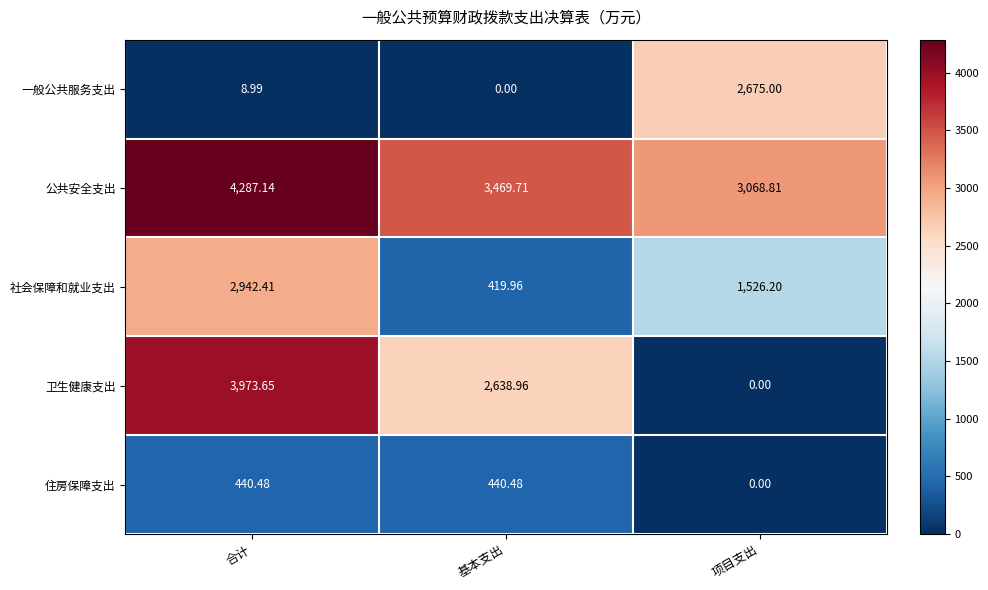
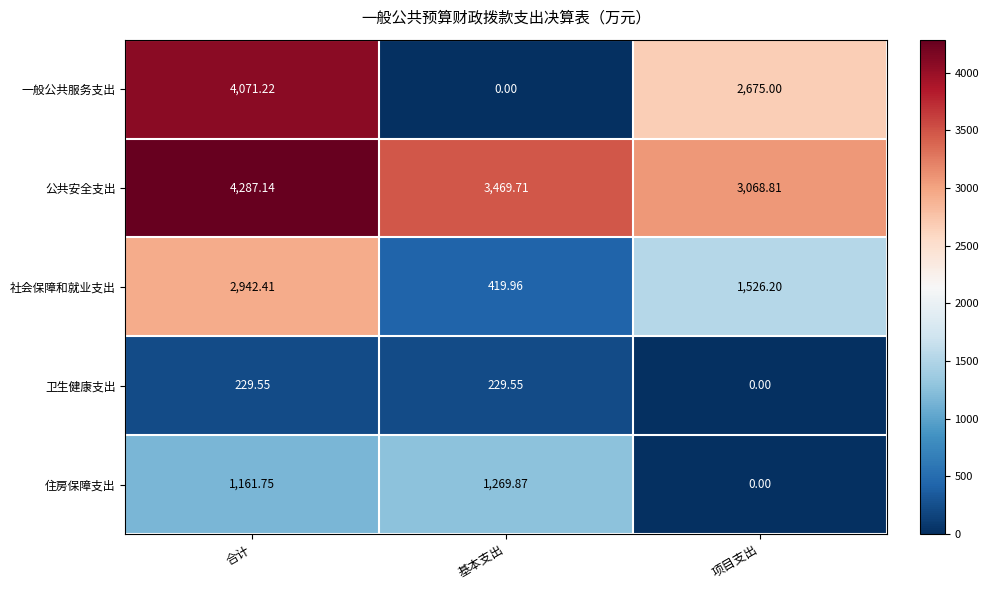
  {
    "一般公共服务支出": {
-     "合计": "8.99",
+     "合计": "4,071.22",
      "基本支出": "0.00",
      "项目支出": "2,675.00"
    },
    "公共安全支出": {
      "合计": "4,287.14",
      "基本支出": "3,469.71",
      "项目支出": "3,068.81"
    },
    "社会保障和就业支出": {
      "合计": "2,942.41",
      "基本支出": "419.96",
      "项目支出": "1,526.20"
    },
    "卫生健康支出": {
-     "合计": "3,973.65",
-     "基本支出": "2,638.96",
+     "合计": "229.55",
+     "基本支出": "229.55",
      "项目支出": "0.00"
    },
    "住房保障支出": {
-     "合计": "440.48",
-     "基本支出": "440.48",
+     "合计": "1,161.75",
+     "基本支出": "1,269.87",
      "项目支出": "0.00"
    }
  }
